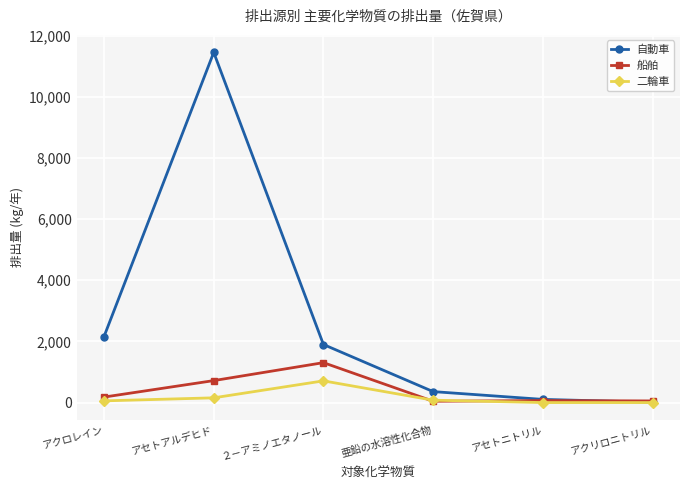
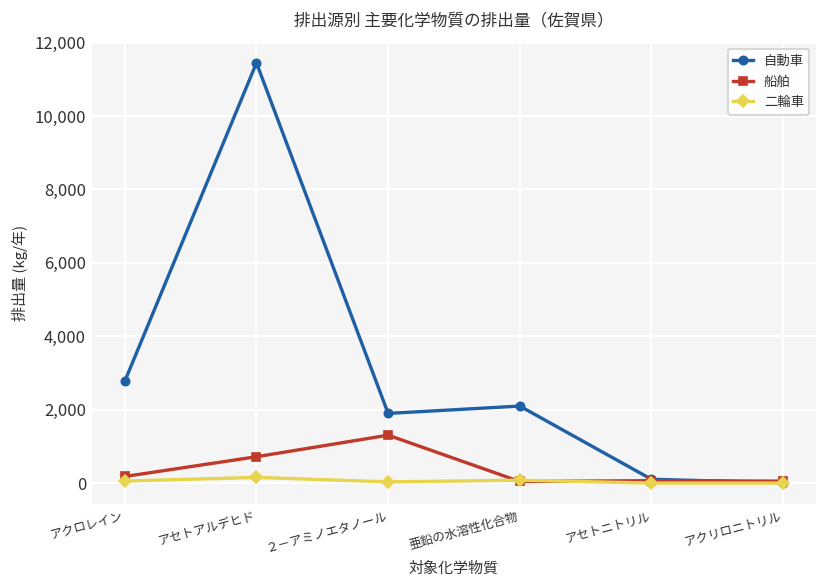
  {
    "自動車": {
-     "アクロレイン": "2,200",
+     "アクロレイン": "2,800",
      "アセトアルデヒド": "11,400",
      "２－アミノエタノール": "1,900",
-     "亜鉛の水溶性化合物": "400"
+     "亜鉛の水溶性化合物": "2,100"
    },
    "船舶": {
      "アクロレイン": "200",
      "アセトアルデヒド": "700",
      "２－アミノエタノール": "1,300"
    },
    "二輪車": {
      "アクロレイン": "100",
      "アセトアルデヒド": "200",
-     "２－アミノエタノール": "700"
+     "２－アミノエタノール": "0"
    }
  }
